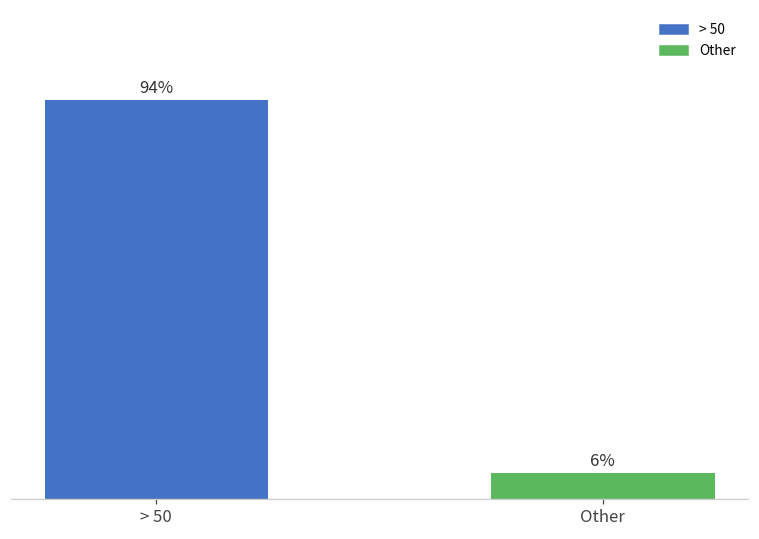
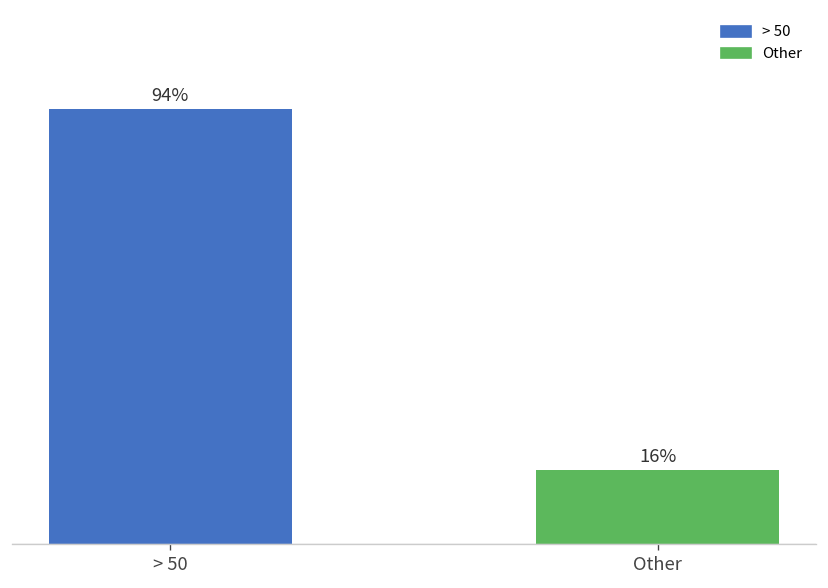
  {
    "> 50": "94%",
-   "Other": "6%"
+   "Other": "16%"
  }
